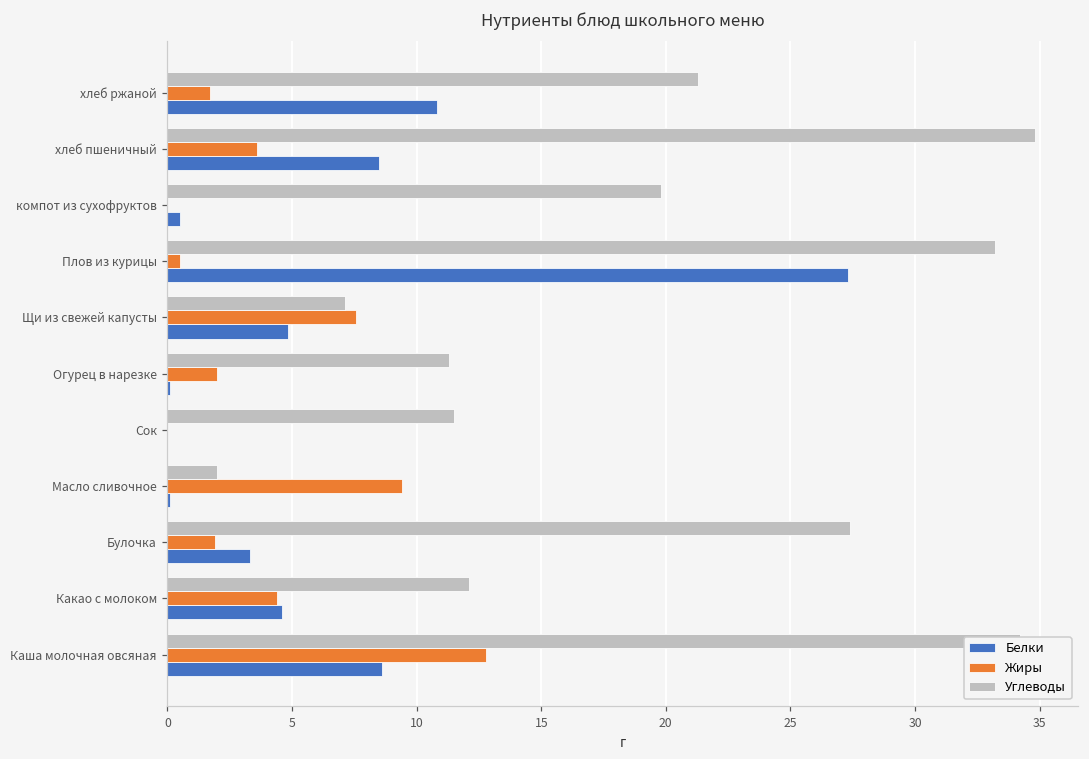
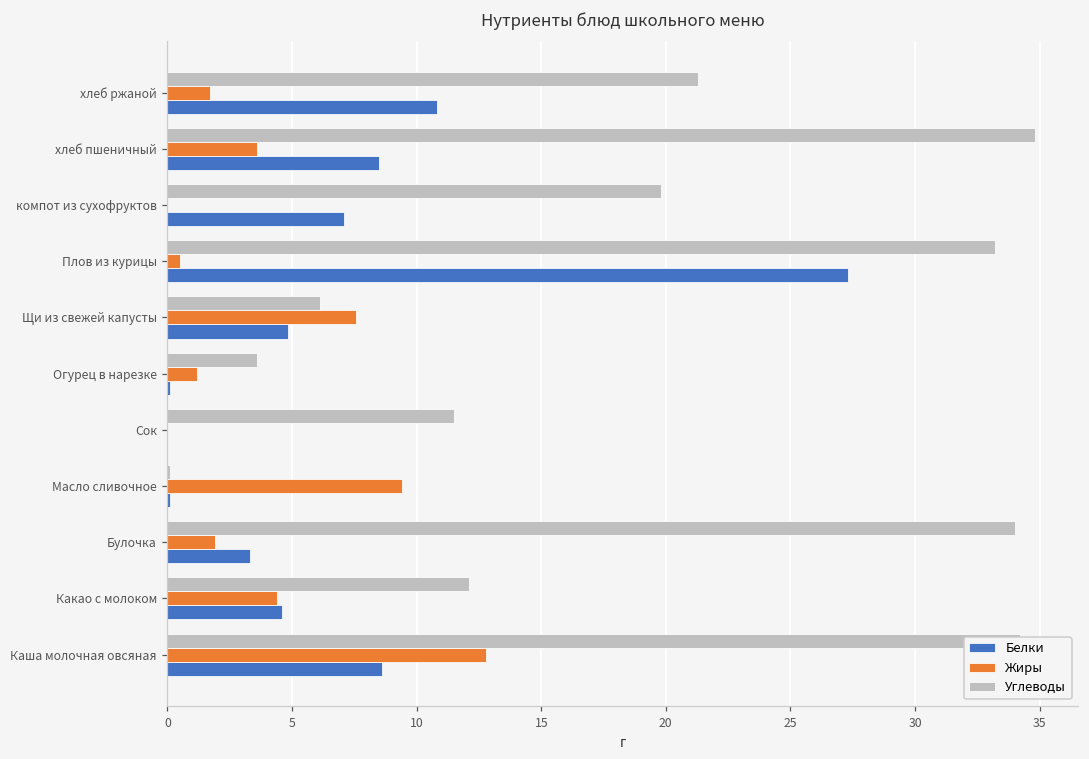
  {
    "Белки": {
      "хлеб ржаной": 10.8,
      "хлеб пшеничный": 8.5,
-     "компот из сухофруктов": 0.5,
+     "компот из сухофруктов": 7.1,
      "Плов из курицы": 27.3,
      "Щи из свежей капусты": 4.8,
      "Сок": 0.0,
      "Булочка": 3.3,
      "Какао с молоком": 4.6,
      "Каша молочная овсяная": 8.6
    },
    "Жиры": {
      "хлеб ржаной": 1.7,
      "хлеб пшеничный": 3.6,
      "компот из сухофруктов": 0.0,
      "Плов из курицы": 0.5,
      "Щи из свежей капусты": 7.6,
-     "Огурец в нарезке": 2.0,
+     "Огурец в нарезке": 1.2,
      "Сок": 0.0,
      "Масло сливочное": 9.4,
      "Булочка": 1.9,
      "Какао с молоком": 4.4,
      "Каша молочная овсяная": 12.8
    },
    "Углеводы": {
      "хлеб ржаной": 21.3,
      "хлеб пшеничный": 34.8,
      "компот из сухофруктов": 19.8,
      "Плов из курицы": 33.2,
-     "Щи из свежей капусты": 7.1,
-     "Огурец в нарезке": 11.3,
+     "Щи из свежей капусты": 6.1,
+     "Огурец в нарезке": 3.6,
      "Сок": 11.5,
-     "Масло сливочное": 2.0,
-     "Булочка": 27.4,
+     "Масло сливочное": 0.1,
+     "Булочка": 34.0,
      "Какао с молоком": 12.1
    }
  }
